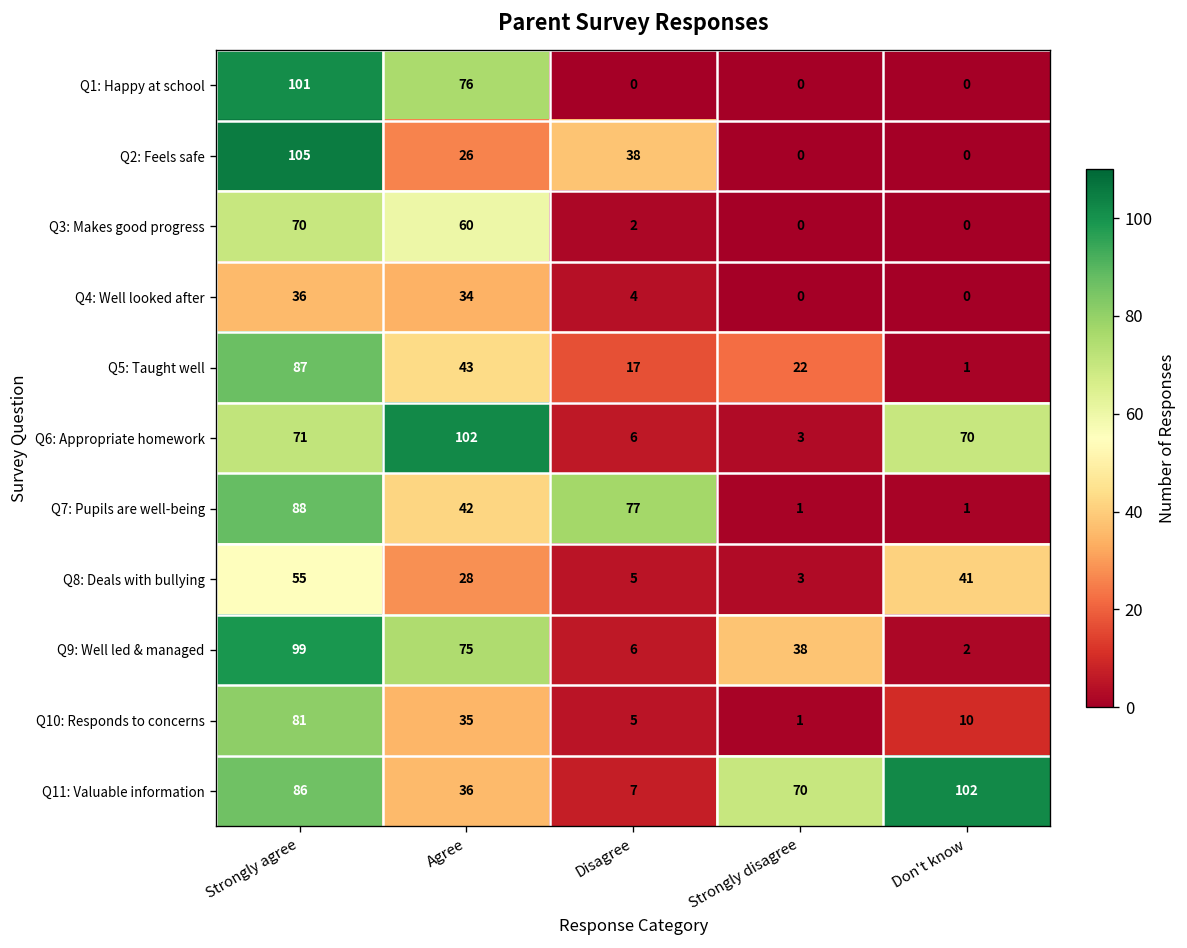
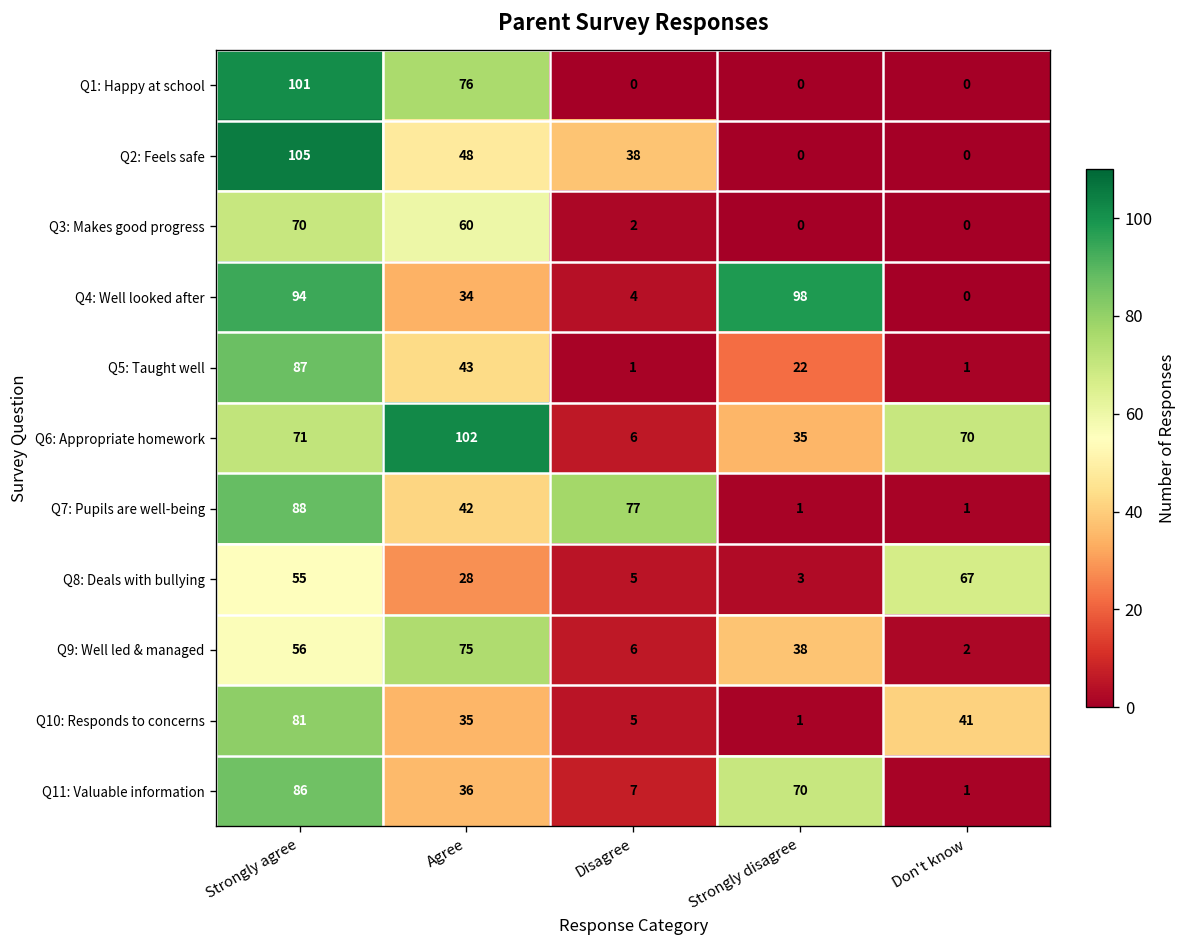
  {
    "Q1: Happy at school": {
      "Strongly agree": 101,
      "Agree": 76,
      "Disagree": 0,
      "Strongly disagree": 0,
      "Don't know": 0
    },
    "Q2: Feels safe": {
      "Strongly agree": 105,
-     "Agree": 26,
+     "Agree": 48,
      "Disagree": 38,
      "Strongly disagree": 0,
      "Don't know": 0
    },
    "Q3: Makes good progress": {
      "Strongly agree": 70,
      "Agree": 60,
      "Disagree": 2,
      "Strongly disagree": 0,
      "Don't know": 0
    },
    "Q4: Well looked after": {
-     "Strongly agree": 36,
+     "Strongly agree": 94,
      "Agree": 34,
      "Disagree": 4,
-     "Strongly disagree": 0,
+     "Strongly disagree": 98,
      "Don't know": 0
    },
    "Q5: Taught well": {
      "Strongly agree": 87,
      "Agree": 43,
-     "Disagree": 17,
+     "Disagree": 1,
      "Strongly disagree": 22,
      "Don't know": 1
    },
    "Q6: Appropriate homework": {
      "Strongly agree": 71,
      "Agree": 102,
      "Disagree": 6,
-     "Strongly disagree": 3,
+     "Strongly disagree": 35,
      "Don't know": 70
    },
    "Q7: Pupils are well-being": {
      "Strongly agree": 88,
      "Agree": 42,
      "Disagree": 77,
      "Strongly disagree": 1,
      "Don't know": 1
    },
    "Q8: Deals with bullying": {
      "Strongly agree": 55,
      "Agree": 28,
      "Disagree": 5,
      "Strongly disagree": 3,
-     "Don't know": 41
+     "Don't know": 67
    },
    "Q9: Well led & managed": {
-     "Strongly agree": 99,
+     "Strongly agree": 56,
      "Agree": 75,
      "Disagree": 6,
      "Strongly disagree": 38,
      "Don't know": 2
    },
    "Q10: Responds to concerns": {
      "Strongly agree": 81,
      "Agree": 35,
      "Disagree": 5,
      "Strongly disagree": 1,
-     "Don't know": 10
+     "Don't know": 41
    },
    "Q11: Valuable information": {
      "Strongly agree": 86,
      "Agree": 36,
      "Disagree": 7,
      "Strongly disagree": 70,
-     "Don't know": 102
+     "Don't know": 1
    }
  }
